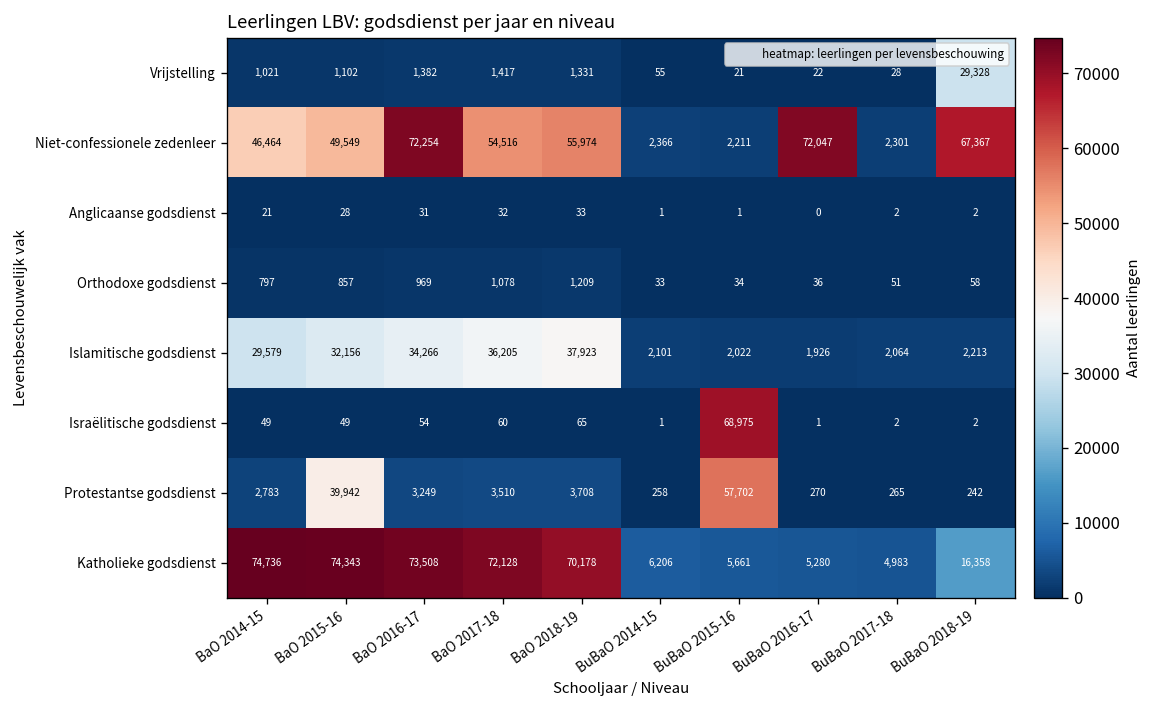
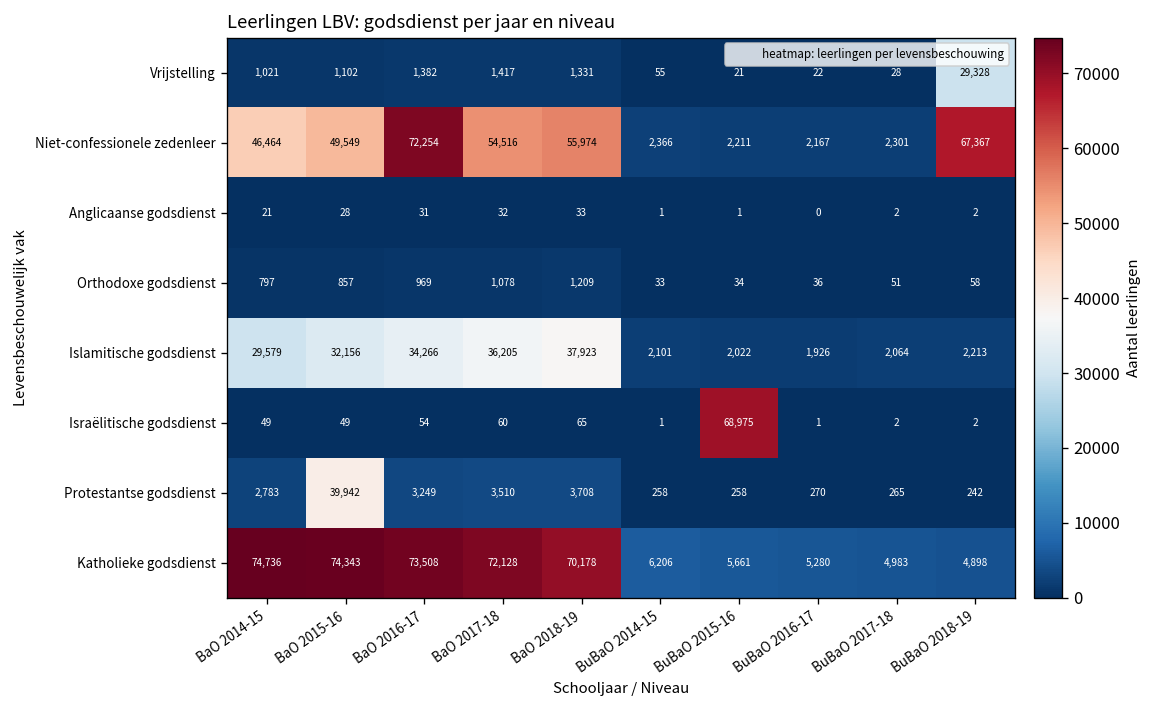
  {
    "Vrijstelling": {
      "BaO 2014-15": "1,021",
      "BaO 2015-16": "1,102",
      "BaO 2016-17": "1,382",
      "BaO 2017-18": "1,417",
      "BaO 2018-19": "1,331",
      "BuBaO 2014-15": "55",
      "BuBaO 2015-16": "21",
      "BuBaO 2016-17": "22",
      "BuBaO 2017-18": "28",
      "BuBaO 2018-19": "29,328"
    },
    "Niet-confessionele zedenleer": {
      "BaO 2014-15": "46,464",
      "BaO 2015-16": "49,549",
      "BaO 2016-17": "72,254",
      "BaO 2017-18": "54,516",
      "BaO 2018-19": "55,974",
      "BuBaO 2014-15": "2,366",
      "BuBaO 2015-16": "2,211",
-     "BuBaO 2016-17": "72,047",
+     "BuBaO 2016-17": "2,167",
      "BuBaO 2017-18": "2,301",
      "BuBaO 2018-19": "67,367"
    },
    "Anglicaanse godsdienst": {
      "BaO 2014-15": "21",
      "BaO 2015-16": "28",
      "BaO 2016-17": "31",
      "BaO 2017-18": "32",
      "BaO 2018-19": "33",
      "BuBaO 2014-15": "1",
      "BuBaO 2015-16": "1",
      "BuBaO 2016-17": "0",
      "BuBaO 2017-18": "2",
      "BuBaO 2018-19": "2"
    },
    "Orthodoxe godsdienst": {
      "BaO 2014-15": "797",
      "BaO 2015-16": "857",
      "BaO 2016-17": "969",
      "BaO 2017-18": "1,078",
      "BaO 2018-19": "1,209",
      "BuBaO 2014-15": "33",
      "BuBaO 2015-16": "34",
      "BuBaO 2016-17": "36",
      "BuBaO 2017-18": "51",
      "BuBaO 2018-19": "58"
    },
    "Islamitische godsdienst": {
      "BaO 2014-15": "29,579",
      "BaO 2015-16": "32,156",
      "BaO 2016-17": "34,266",
      "BaO 2017-18": "36,205",
      "BaO 2018-19": "37,923",
      "BuBaO 2014-15": "2,101",
      "BuBaO 2015-16": "2,022",
      "BuBaO 2016-17": "1,926",
      "BuBaO 2017-18": "2,064",
      "BuBaO 2018-19": "2,213"
    },
    "Israëlitische godsdienst": {
      "BaO 2014-15": "49",
      "BaO 2015-16": "49",
      "BaO 2016-17": "54",
      "BaO 2017-18": "60",
      "BaO 2018-19": "65",
      "BuBaO 2014-15": "1",
      "BuBaO 2015-16": "68,975",
      "BuBaO 2016-17": "1",
      "BuBaO 2017-18": "2",
      "BuBaO 2018-19": "2"
    },
    "Protestantse godsdienst": {
      "BaO 2014-15": "2,783",
      "BaO 2015-16": "39,942",
      "BaO 2016-17": "3,249",
      "BaO 2017-18": "3,510",
      "BaO 2018-19": "3,708",
      "BuBaO 2014-15": "258",
-     "BuBaO 2015-16": "57,702",
+     "BuBaO 2015-16": "258",
      "BuBaO 2016-17": "270",
      "BuBaO 2017-18": "265",
      "BuBaO 2018-19": "242"
    },
    "Katholieke godsdienst": {
      "BaO 2014-15": "74,736",
      "BaO 2015-16": "74,343",
      "BaO 2016-17": "73,508",
      "BaO 2017-18": "72,128",
      "BaO 2018-19": "70,178",
      "BuBaO 2014-15": "6,206",
      "BuBaO 2015-16": "5,661",
      "BuBaO 2016-17": "5,280",
      "BuBaO 2017-18": "4,983",
-     "BuBaO 2018-19": "16,358"
+     "BuBaO 2018-19": "4,898"
    }
  }
